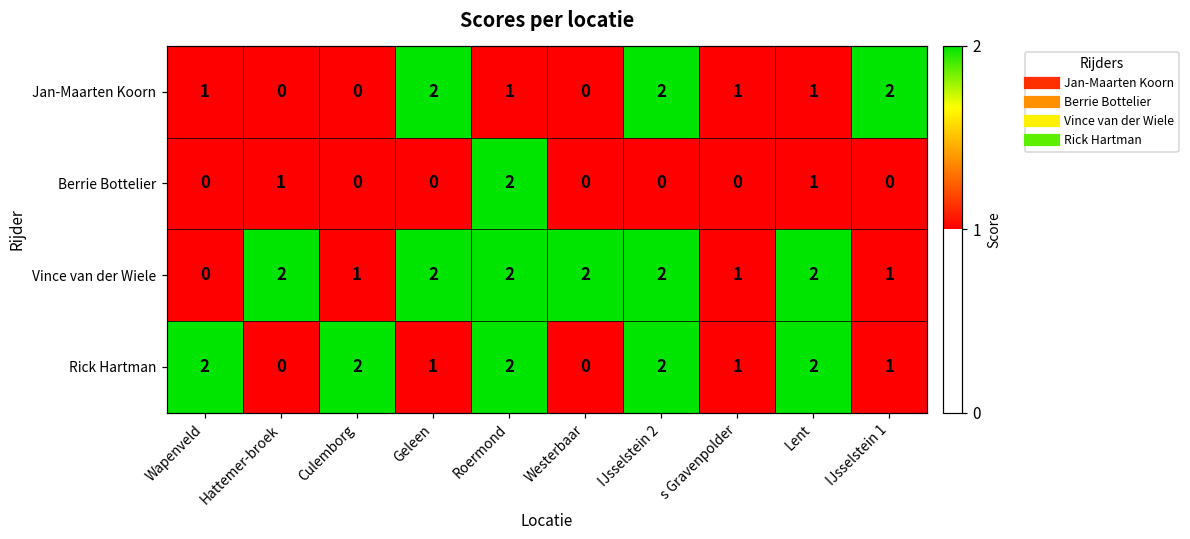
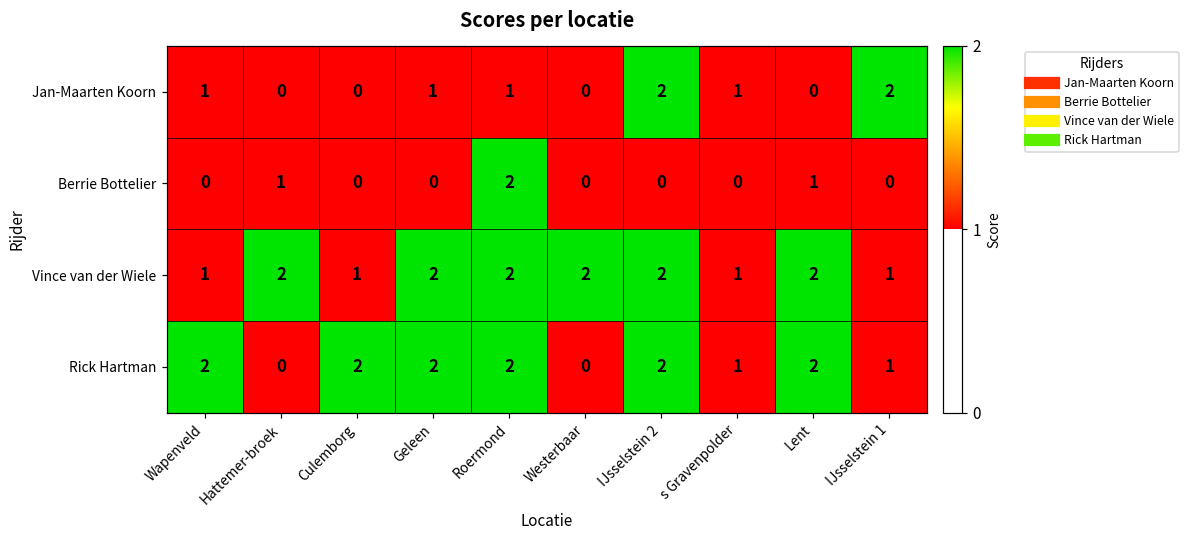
  {
    "Jan-Maarten Koorn": {
      "Wapenveld": 1,
      "Hattemer-broek": 0,
      "Culemborg": 0,
-     "Geleen": 2,
+     "Geleen": 1,
      "Roermond": 1,
      "Westerbaar": 0,
      "IJsselstein 2": 2,
      "s Gravenpolder": 1,
-     "Lent": 1,
+     "Lent": 0,
      "IJsselstein 1": 2
    },
    "Berrie Bottelier": {
      "Wapenveld": 0,
      "Hattemer-broek": 1,
      "Culemborg": 0,
      "Geleen": 0,
      "Roermond": 2,
      "Westerbaar": 0,
      "IJsselstein 2": 0,
      "s Gravenpolder": 0,
      "Lent": 1,
      "IJsselstein 1": 0
    },
    "Vince van der Wiele": {
-     "Wapenveld": 0,
+     "Wapenveld": 1,
      "Hattemer-broek": 2,
      "Culemborg": 1,
      "Geleen": 2,
      "Roermond": 2,
      "Westerbaar": 2,
      "IJsselstein 2": 2,
      "s Gravenpolder": 1,
      "Lent": 2,
      "IJsselstein 1": 1
    },
    "Rick Hartman": {
      "Wapenveld": 2,
      "Hattemer-broek": 0,
      "Culemborg": 2,
-     "Geleen": 1,
+     "Geleen": 2,
      "Roermond": 2,
      "Westerbaar": 0,
      "IJsselstein 2": 2,
      "s Gravenpolder": 1,
      "Lent": 2,
      "IJsselstein 1": 1
    }
  }
